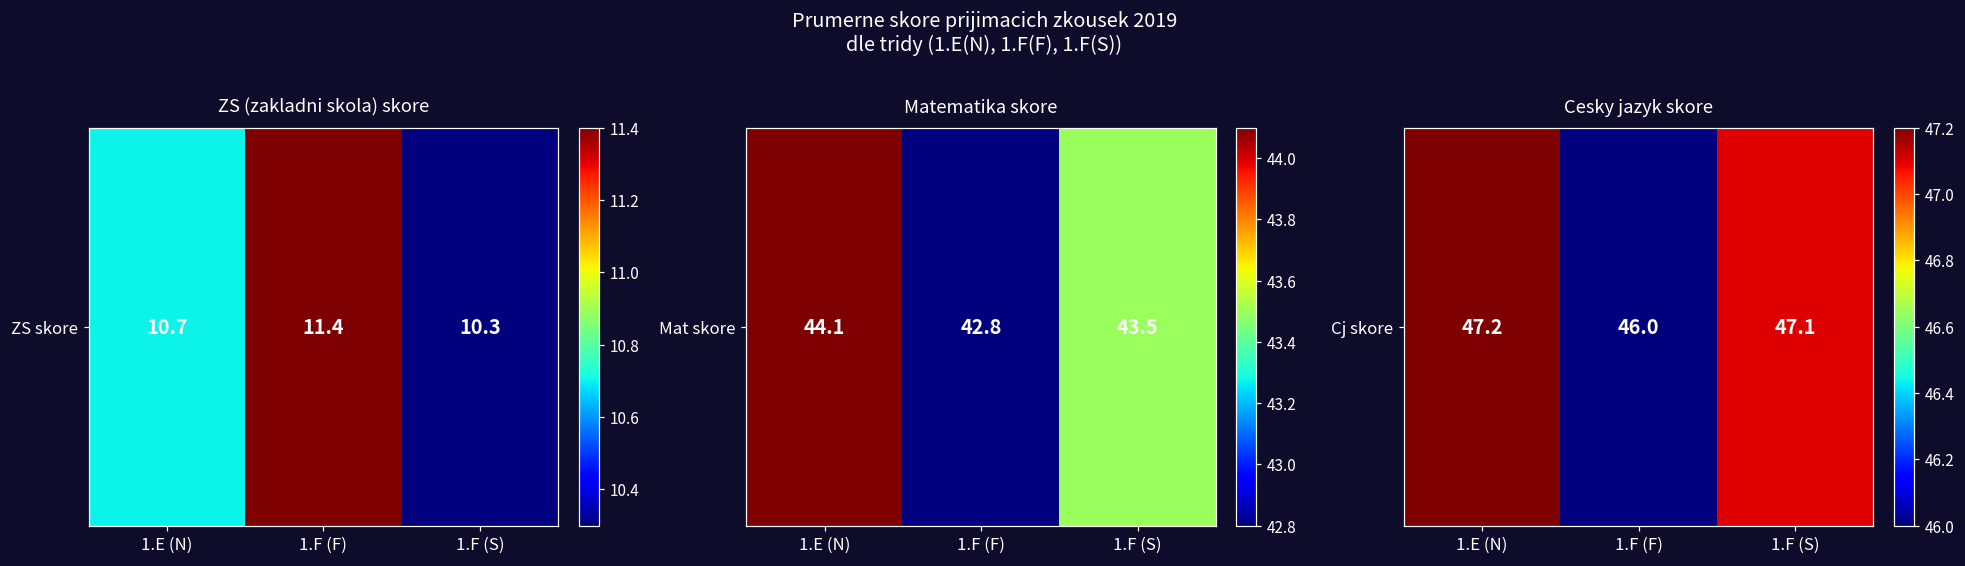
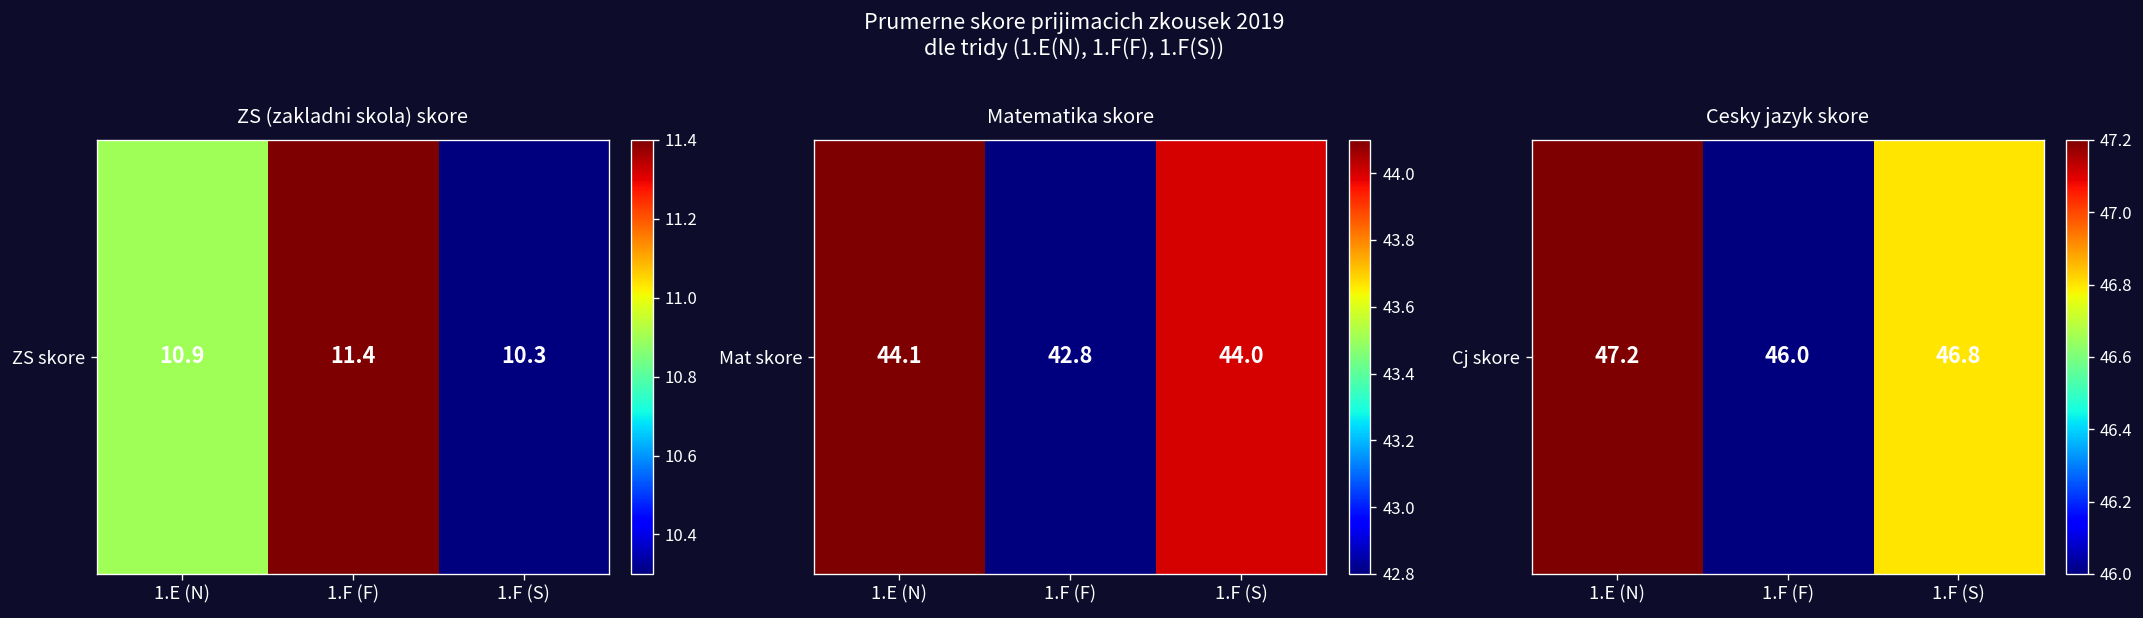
  {
    "ZS (zakladni skola) skore": {
      "ZS skore": {
-       "1.E (N)": 10.7,
+       "1.E (N)": 10.9,
        "1.F (F)": 11.4,
        "1.F (S)": 10.3
      }
    },
    "Matematika skore": {
      "Mat skore": {
        "1.E (N)": 44.1,
        "1.F (F)": 42.8,
-       "1.F (S)": 43.5
+       "1.F (S)": 44.0
      }
    },
    "Cesky jazyk skore": {
      "Cj skore": {
        "1.E (N)": 47.2,
        "1.F (F)": 46.0,
-       "1.F (S)": 47.1
+       "1.F (S)": 46.8
      }
    }
  }
